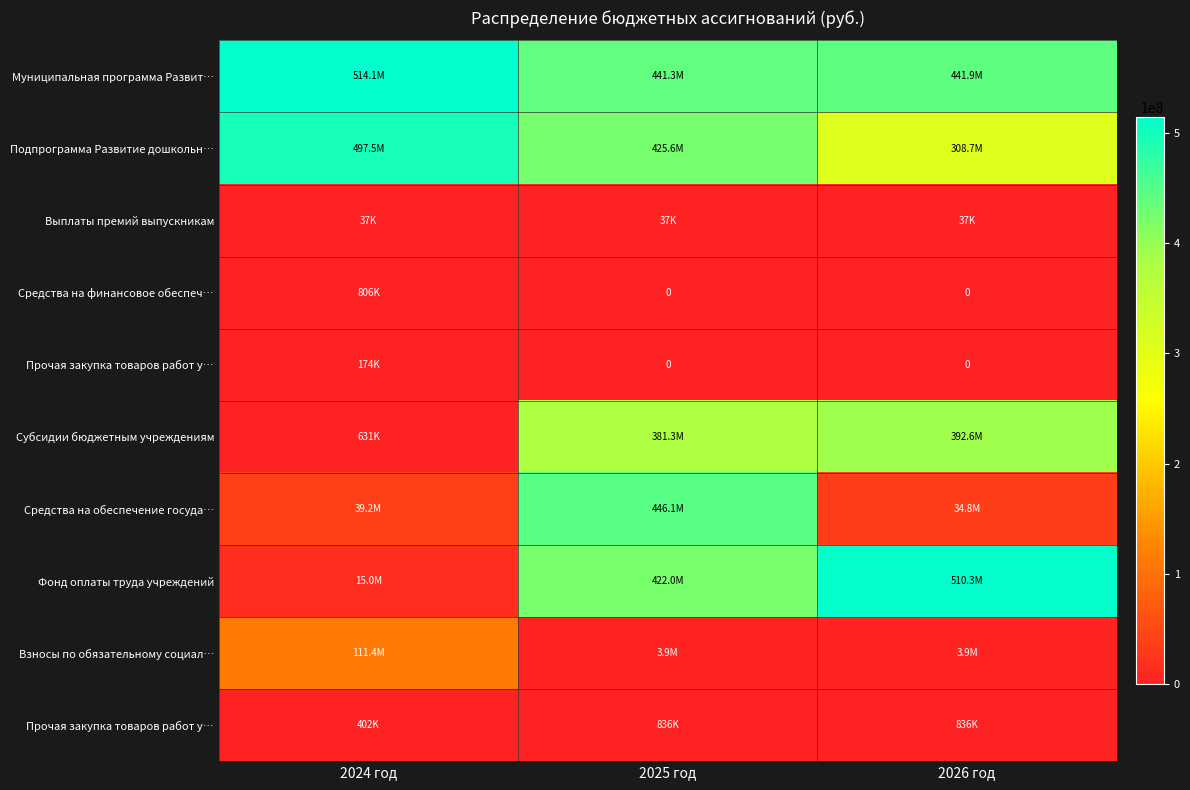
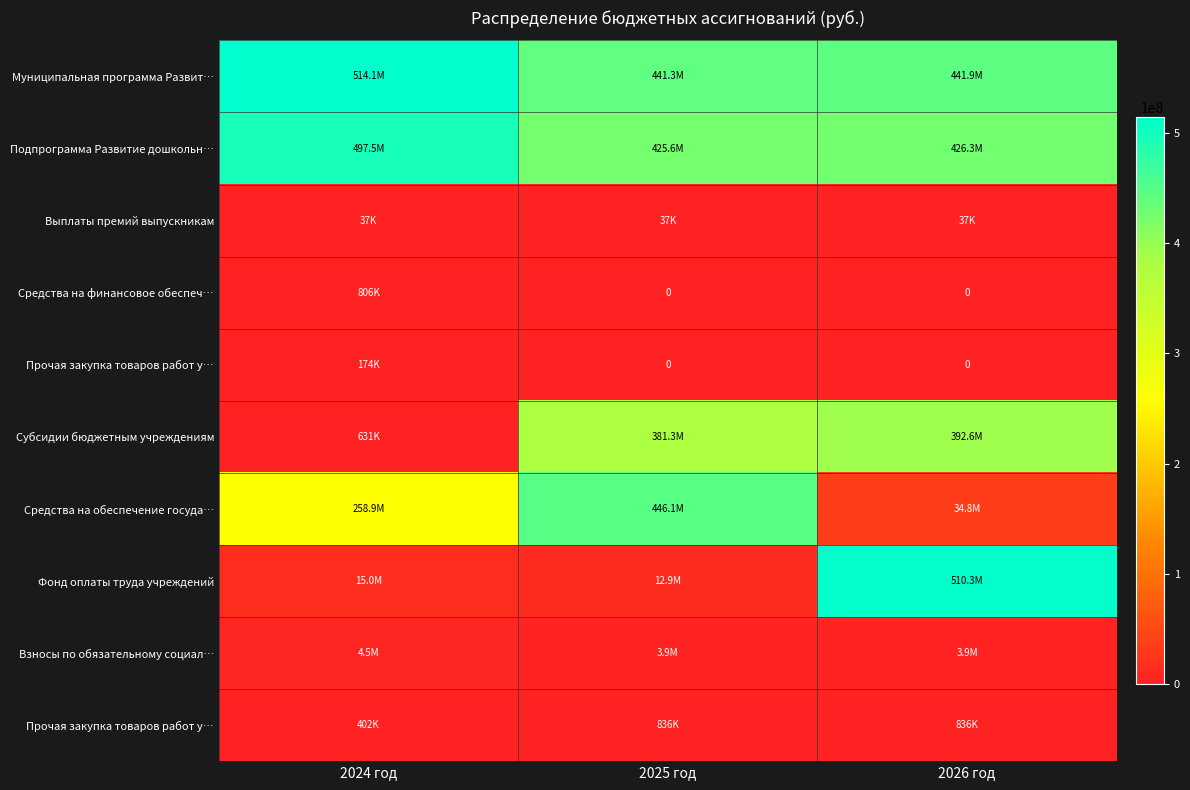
  {
    "Муниципальная программа Развит…": {
      "2024 год": "514.1M",
      "2025 год": "441.3M",
      "2026 год": "441.9M"
    },
    "Подпрограмма Развитие дошкольн…": {
      "2024 год": "497.5M",
      "2025 год": "425.6M",
-     "2026 год": "308.7M"
+     "2026 год": "426.3M"
    },
    "Выплаты премий выпускникам": {
      "2024 год": "37K",
      "2025 год": "37K",
      "2026 год": "37K"
    },
    "Средства на финансовое обеспеч…": {
      "2024 год": "806K",
      "2025 год": "0",
      "2026 год": "0"
    },
    "Субсидии бюджетным учреждениям": {
      "2024 год": "631K",
      "2025 год": "381.3M",
      "2026 год": "392.6M"
    },
    "Средства на обеспечение госуда…": {
-     "2024 год": "39.2M",
+     "2024 год": "258.9M",
      "2025 год": "446.1M",
      "2026 год": "34.8M"
    },
    "Фонд оплаты труда учреждений": {
      "2024 год": "15.0M",
-     "2025 год": "422.0M",
+     "2025 год": "12.9M",
      "2026 год": "510.3M"
    },
    "Взносы по обязательному социал…": {
-     "2024 год": "111.4M",
+     "2024 год": "4.5M",
      "2025 год": "3.9M",
      "2026 год": "3.9M"
    }
  }
